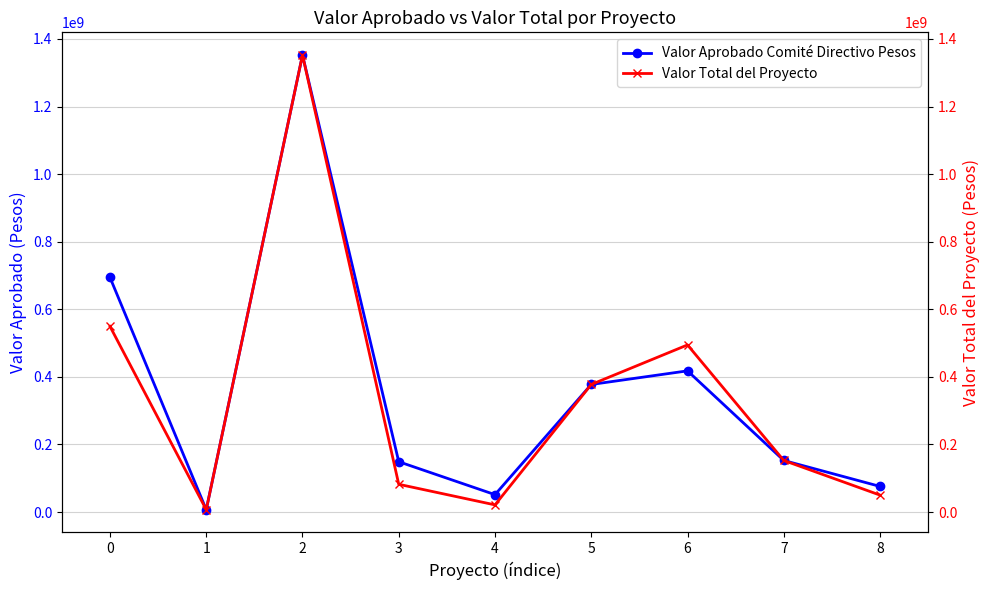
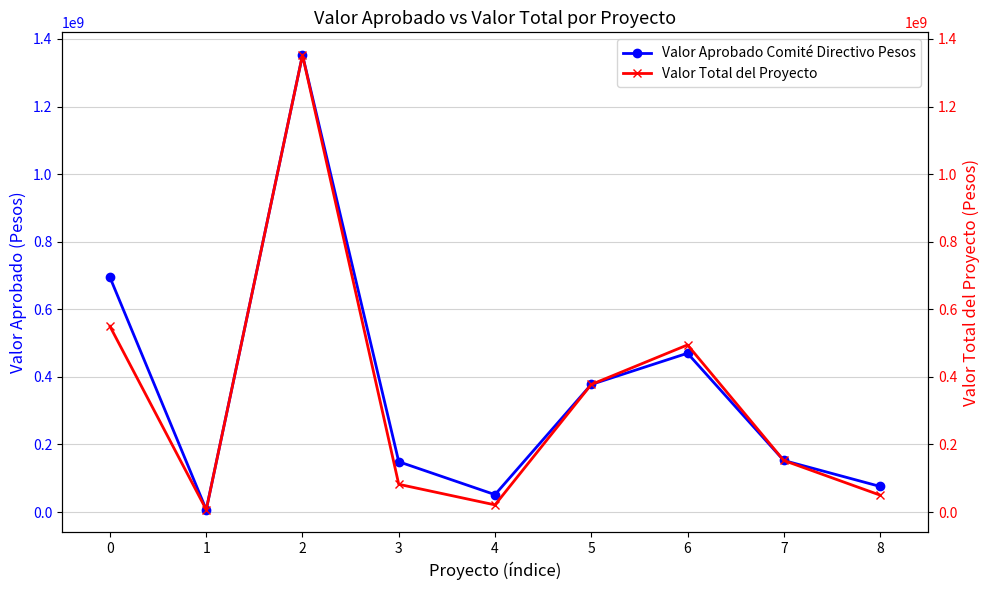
  {
    "Valor Aprobado Comité Directivo Pesos": {
      "0": 690000000,
      "1": 10000000,
      "2": 1350000000,
      "3": 150000000,
      "4": 50000000,
      "5": 380000000,
-     "6": 420000000,
+     "6": 470000000,
      "7": 150000000,
      "8": 80000000
    },
    "Valor Total del Proyecto": {
      "0": 550000000,
      "1": 10000000,
      "2": 1350000000,
      "3": 80000000,
      "4": 20000000,
      "5": 380000000,
      "6": 490000000,
      "7": 150000000,
      "8": 50000000
    }
  }
